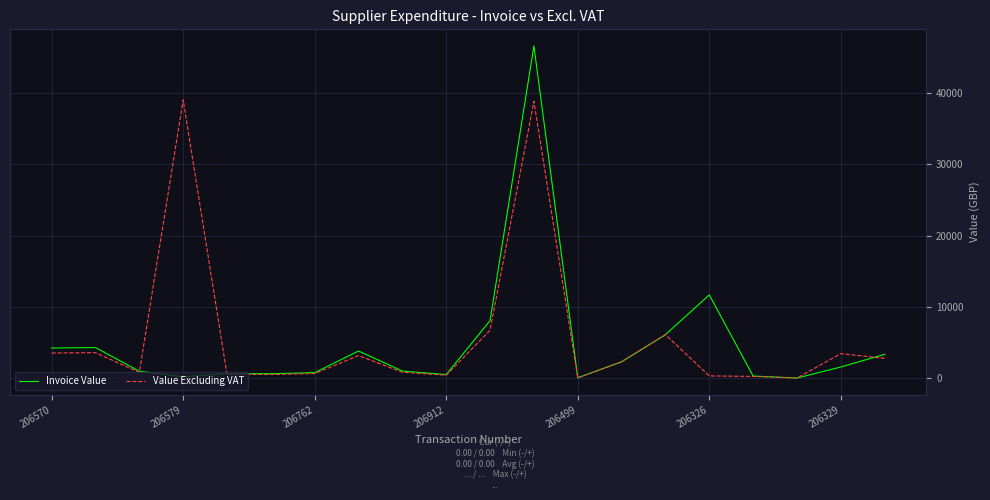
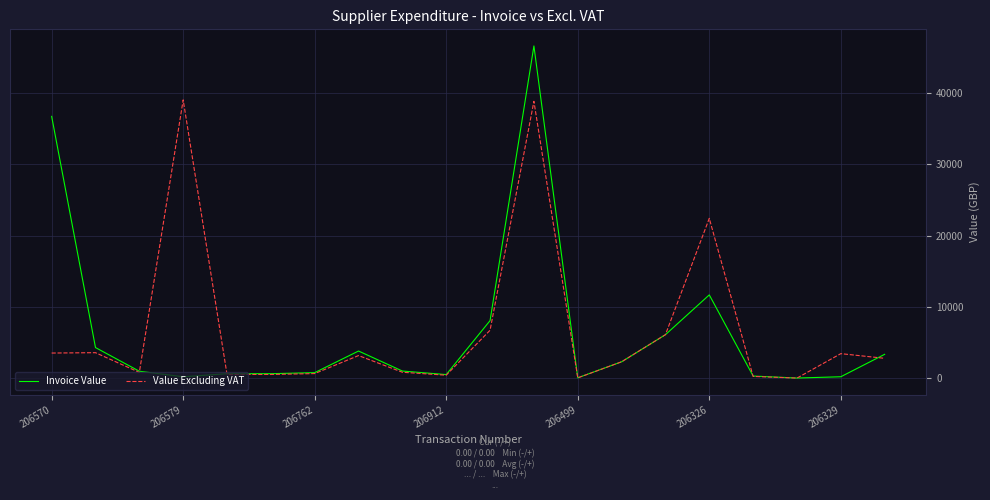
  {
    "Invoice Value": {
-     "206570": 4000,
+     "206570": 37000,
      "206326": 12000,
-     "206329": 2000
+     "206329": 0
    },
    "Value Excluding VAT": {
      "206570": 4000,
      "206579": 39000,
-     "206326": 0,
+     "206326": 22000,
      "206329": 3000
    }
  }
